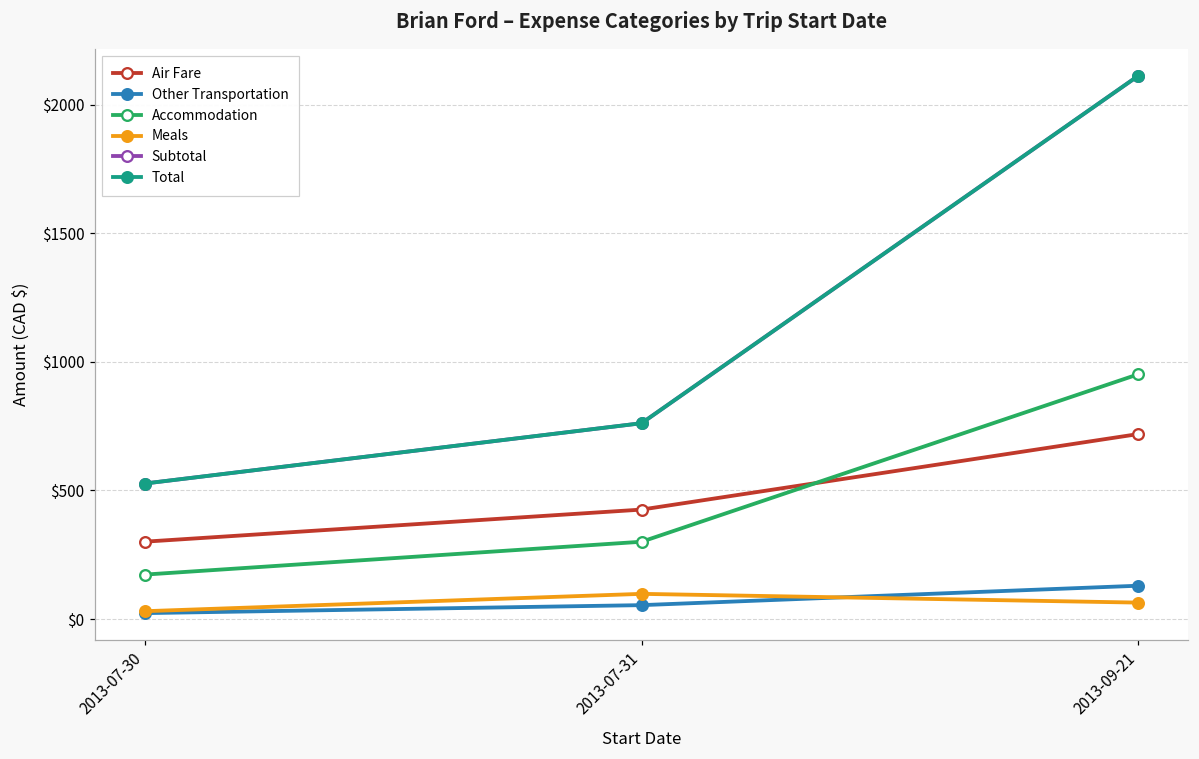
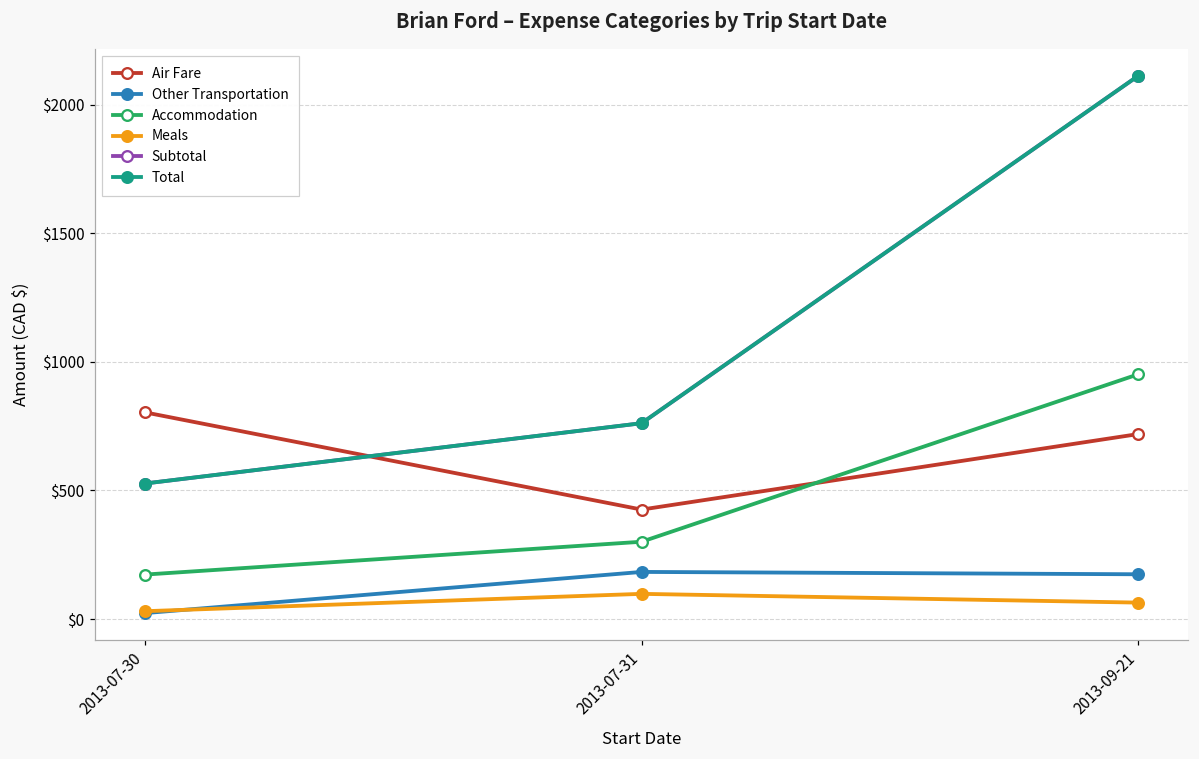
  {
    "Air Fare": {
-     "2013-07-30": "$300",
+     "2013-07-30": "$800",
      "2013-07-31": "$430",
      "2013-09-21": "$720"
    },
    "Other Transportation": {
-     "2013-07-31": "$50",
-     "2013-09-21": "$130"
+     "2013-07-31": "$180",
+     "2013-09-21": "$170"
    },
    "Meals": {
      "2013-07-31": "$100",
      "2013-09-21": "$60"
    }
  }
